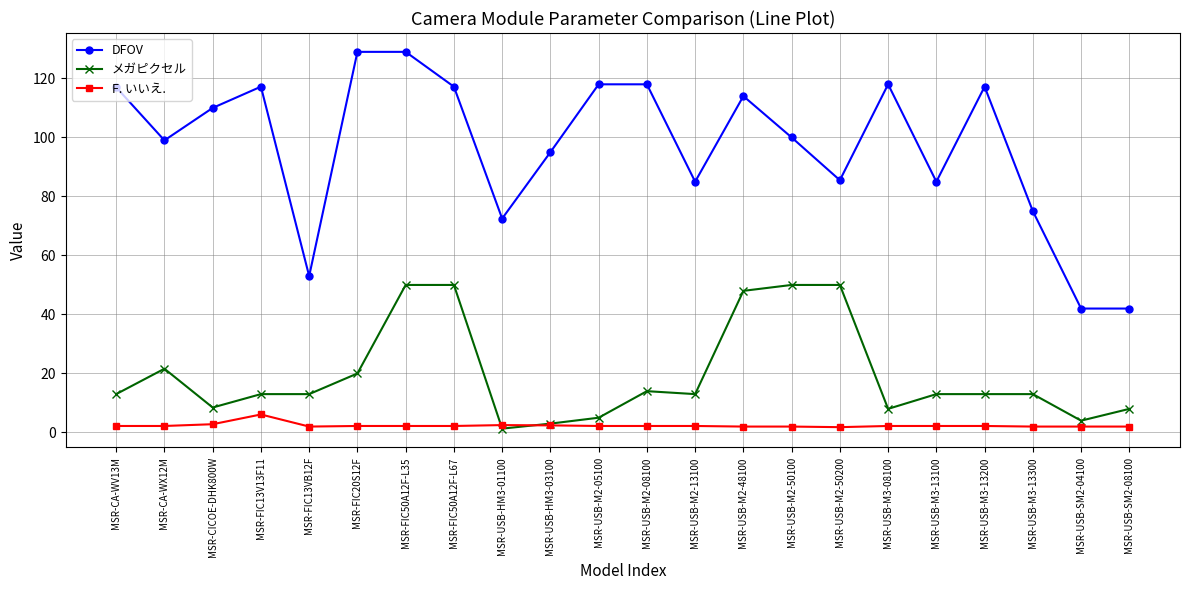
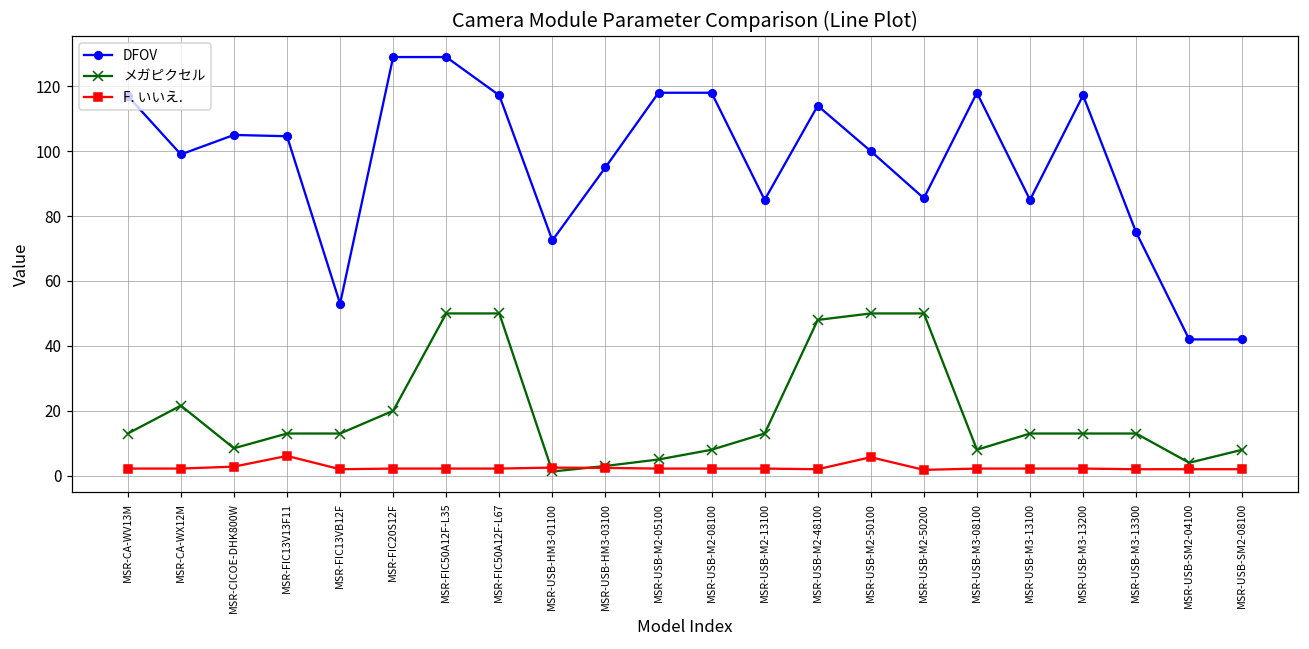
  {
    "DFOV": {
      "MSR-CA-WX12M": 99,
-     "MSR-CICOE-DHK800W": 110,
-     "MSR-FIC13V13F11": 117,
+     "MSR-CICOE-DHK800W": 105,
+     "MSR-FIC13V13F11": 105,
      "MSR-FIC13VB12F": 53,
      "MSR-FIC20S12F": 129,
      "MSR-FIC50A12F-L35": 129,
      "MSR-FIC50A12F-L67": 117,
      "MSR-USB-HM3-01100": 73,
      "MSR-USB-HM3-03100": 95,
      "MSR-USB-M2-05100": 118,
      "MSR-USB-M2-08100": 118,
      "MSR-USB-M2-13100": 85,
      "MSR-USB-M2-48100": 114,
      "MSR-USB-M2-50100": 100,
      "MSR-USB-M2-50200": 86,
      "MSR-USB-M3-08100": 118,
      "MSR-USB-M3-13100": 85,
      "MSR-USB-M3-13200": 117,
      "MSR-USB-M3-13300": 75,
      "MSR-USB-SM2-04100": 42,
      "MSR-USB-SM2-08100": 42
    },
    "メガピクセル": {
      "MSR-CA-WV13M": 13,
      "MSR-CA-WX12M": 22,
      "MSR-CICOE-DHK800W": 8,
      "MSR-FIC13V13F11": 13,
      "MSR-FIC13VB12F": 13,
      "MSR-FIC20S12F": 20,
      "MSR-FIC50A12F-L35": 50,
      "MSR-FIC50A12F-L67": 50,
      "MSR-USB-HM3-01100": 1,
      "MSR-USB-M2-05100": 5,
-     "MSR-USB-M2-08100": 14,
+     "MSR-USB-M2-08100": 8,
      "MSR-USB-M2-13100": 13,
      "MSR-USB-M2-48100": 48,
      "MSR-USB-M2-50100": 50,
      "MSR-USB-M2-50200": 50,
      "MSR-USB-M3-08100": 8,
      "MSR-USB-M3-13100": 13,
      "MSR-USB-M3-13200": 13,
      "MSR-USB-M3-13300": 13,
      "MSR-USB-SM2-04100": 4,
      "MSR-USB-SM2-08100": 8
    },
    "F. いいえ.": {
      "MSR-CA-WV13M": 2,
      "MSR-CA-WX12M": 2,
      "MSR-CICOE-DHK800W": 3,
      "MSR-FIC13V13F11": 6,
      "MSR-FIC13VB12F": 2,
      "MSR-FIC20S12F": 2,
      "MSR-FIC50A12F-L35": 2,
      "MSR-FIC50A12F-L67": 2,
      "MSR-USB-HM3-01100": 3,
      "MSR-USB-M2-05100": 2,
      "MSR-USB-M2-08100": 2,
      "MSR-USB-M2-13100": 2,
      "MSR-USB-M2-48100": 2,
-     "MSR-USB-M2-50100": 2,
+     "MSR-USB-M2-50100": 6,
      "MSR-USB-M2-50200": 2,
      "MSR-USB-M3-08100": 2,
      "MSR-USB-M3-13100": 2,
      "MSR-USB-M3-13200": 2,
      "MSR-USB-M3-13300": 2,
      "MSR-USB-SM2-04100": 2,
      "MSR-USB-SM2-08100": 2
    }
  }
